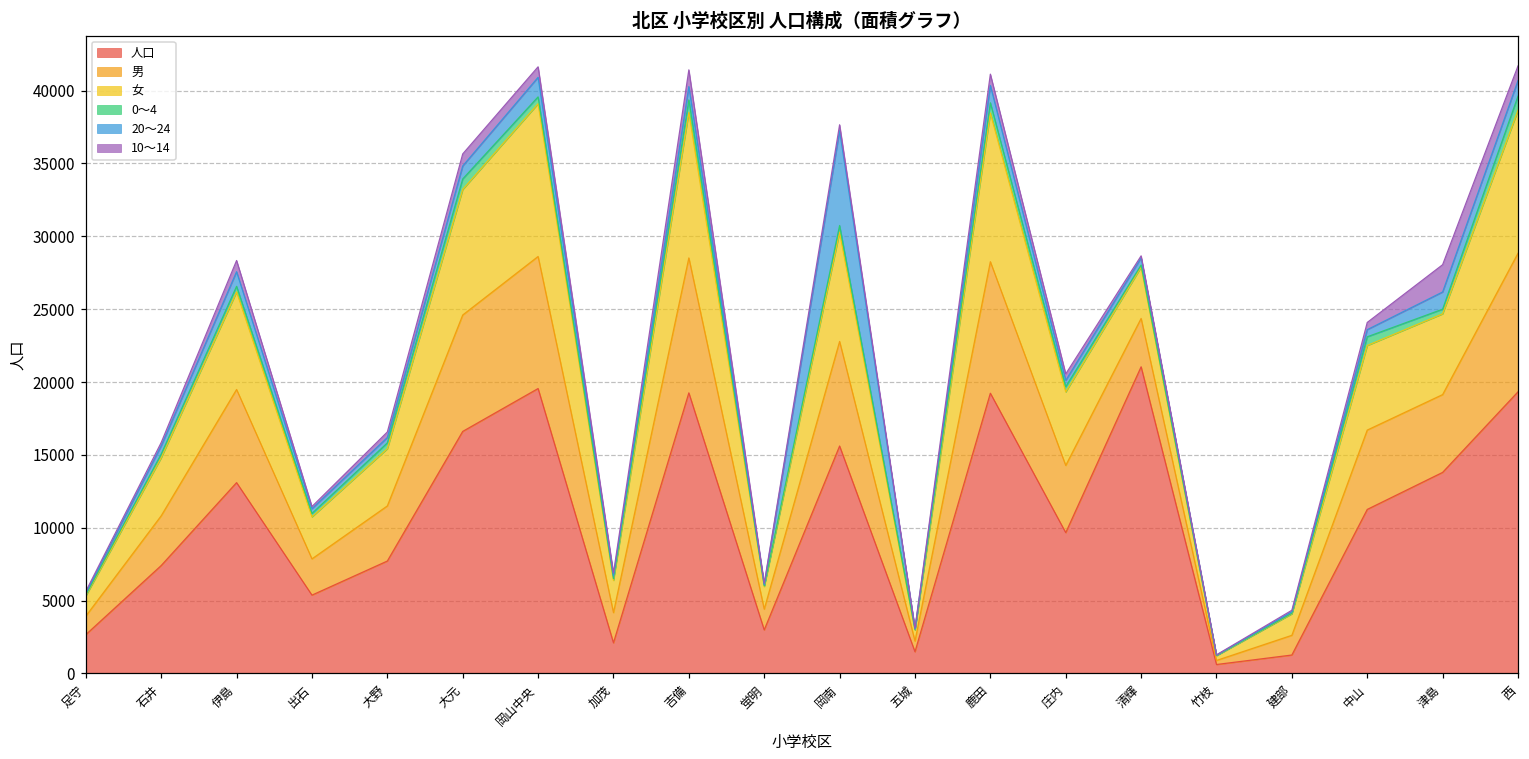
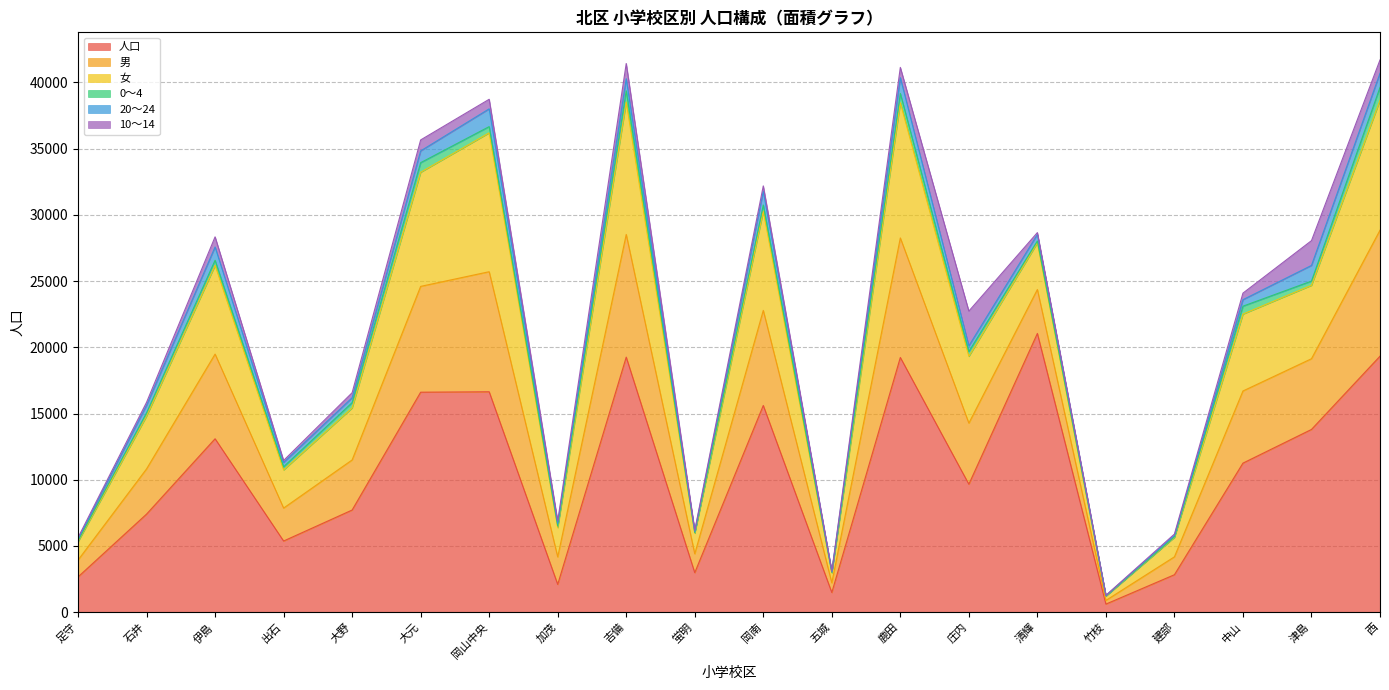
  {
    "人口": {
      "足守": 2700,
      "石井": 7400,
      "伊島": 13100,
      "出石": 5400,
      "大野": 7700,
      "大元": 16600,
-     "岡山中央": 19600,
+     "岡山中央": 16600,
      "加茂": 2100,
      "吉備": 19300,
      "蛍明": 3000,
      "岡南": 15600,
      "五城": 1500,
      "鹿田": 19200,
      "庄内": 9700,
      "清輝": 21000,
      "竹枝": 600,
-     "建部": 1300,
+     "建部": 2800,
      "中山": 11300,
      "津島": 13800,
      "西": 19300
    },
    "0～4": {
      "石井": 200,
      "伊島": 400,
      "出石": 200,
      "大野": 400,
      "大元": 700,
      "岡山中央": 500,
      "吉備": 900,
      "岡南": 500,
      "鹿田": 700,
      "庄内": 400,
      "中山": 600,
      "津島": 300,
      "西": 1000
    },
    "20～24": {
      "石井": 600,
      "伊島": 1000,
      "大野": 400,
      "大元": 900,
      "岡山中央": 1300,
      "吉備": 900,
-     "岡南": 6500,
+     "岡南": 1000,
      "鹿田": 1200,
      "庄内": 400,
      "中山": 500,
      "津島": 1200,
      "西": 1100
    },
    "10～14": {
      "石井": 200,
      "伊島": 800,
      "大野": 400,
      "大元": 800,
      "岡山中央": 700,
      "加茂": 200,
      "吉備": 1100,
      "岡南": 400,
      "鹿田": 800,
-     "庄内": 400,
+     "庄内": 2600,
      "中山": 500,
      "津島": 1900,
      "西": 1000
    }
  }
